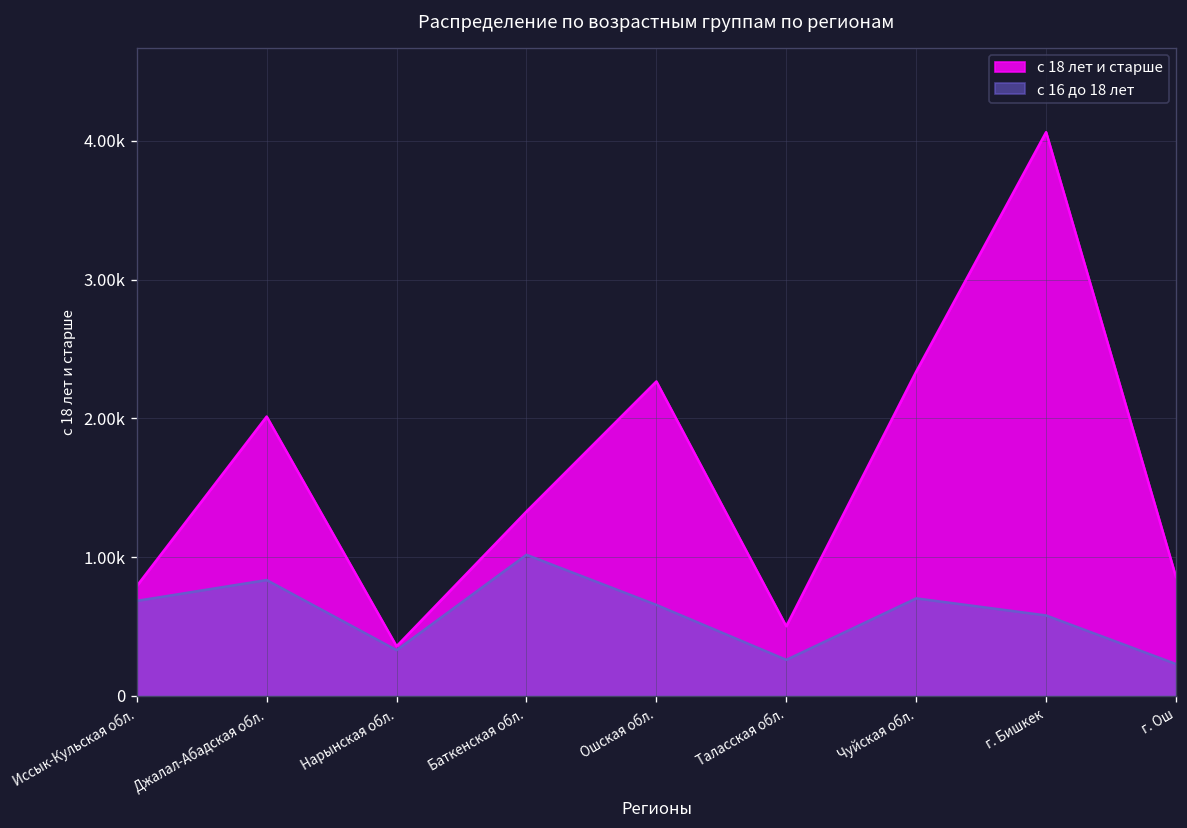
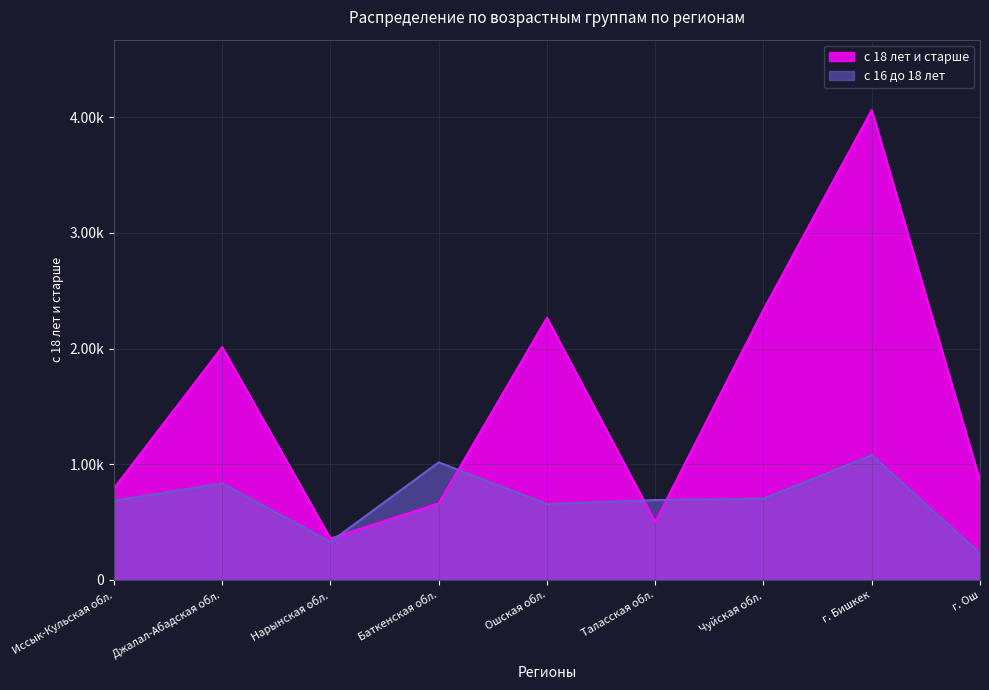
  {
    "с 18 лет и старше": {
      "Иссык-Кульская обл.": 790,
      "Джалал-Абадская обл.": 2010,
      "Нарынская обл.": 360,
-     "Баткенская обл.": 1330,
+     "Баткенская обл.": 660,
      "Ошская обл.": 2270,
      "Таласская обл.": 500,
      "Чуйская обл.": 2340,
      "г. Бишкек": 4060,
      "г. Ош": 860
    },
    "с 16 до 18 лет": {
      "Иссык-Кульская обл.": 690,
      "Джалал-Абадская обл.": 840,
      "Нарынская обл.": 330,
      "Баткенская обл.": 1020,
      "Ошская обл.": 660,
-     "Таласская обл.": 260,
+     "Таласская обл.": 690,
      "Чуйская обл.": 700,
-     "г. Бишкек": 580,
+     "г. Бишкек": 1080,
      "г. Ош": 230
    }
  }
